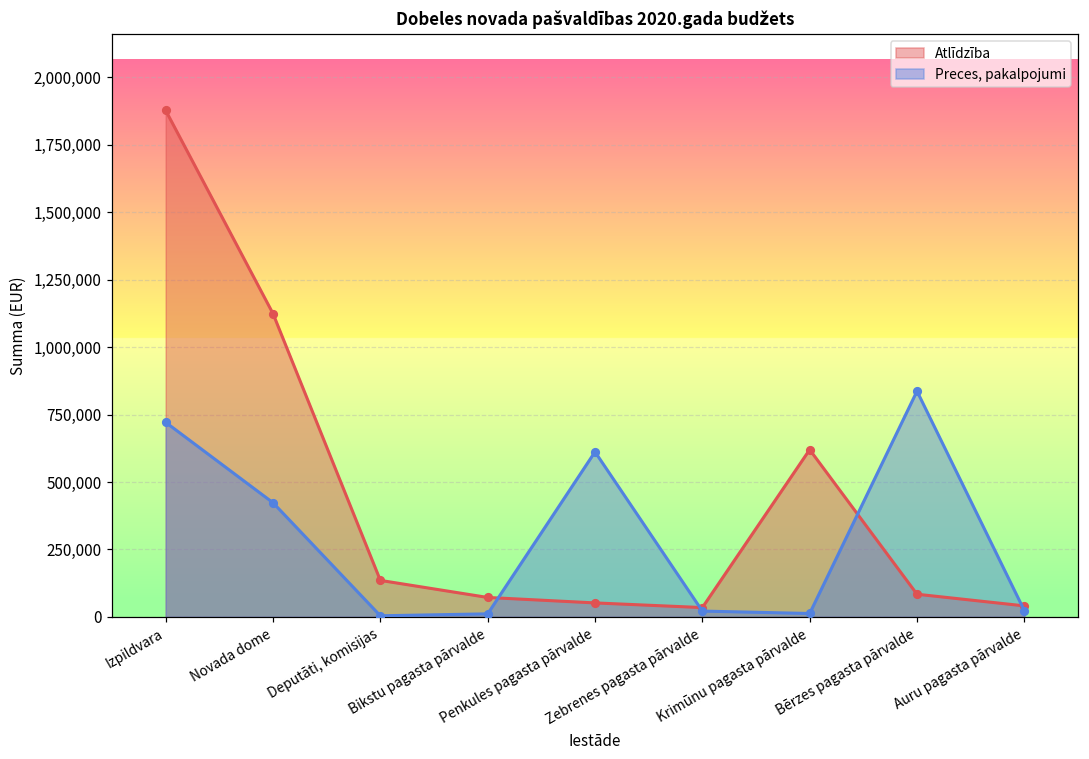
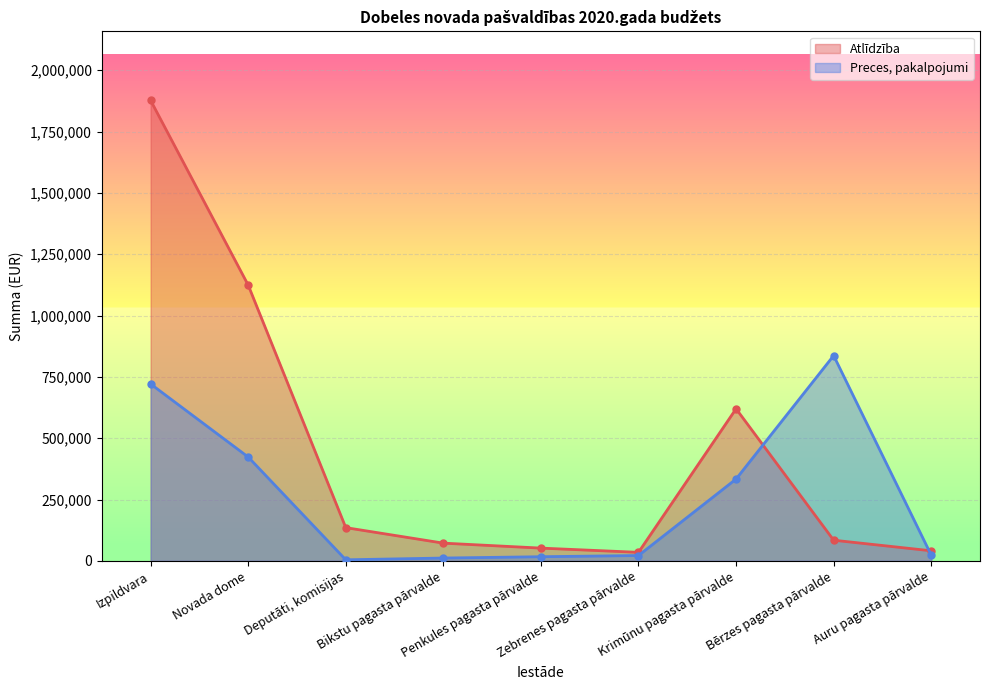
  {
    "Atlīdzība": {
      "Izpildvara": "1,880,000",
      "Novada dome": "1,120,000",
      "Deputāti, komisijas": "140,000",
      "Bikstu pagasta pārvalde": "70,000",
      "Penkules pagasta pārvalde": "50,000",
      "Zebrenes pagasta pārvalde": "30,000",
      "Krimūnu pagasta pārvalde": "620,000",
      "Bērzes pagasta pārvalde": "80,000",
      "Auru pagasta pārvalde": "40,000"
    },
    "Preces, pakalpojumi": {
      "Izpildvara": "720,000",
      "Novada dome": "420,000",
      "Deputāti, komisijas": "0",
      "Bikstu pagasta pārvalde": "10,000",
-     "Penkules pagasta pārvalde": "610,000",
+     "Penkules pagasta pārvalde": "20,000",
      "Zebrenes pagasta pārvalde": "20,000",
-     "Krimūnu pagasta pārvalde": "10,000",
+     "Krimūnu pagasta pārvalde": "330,000",
      "Bērzes pagasta pārvalde": "840,000",
      "Auru pagasta pārvalde": "20,000"
    }
  }
